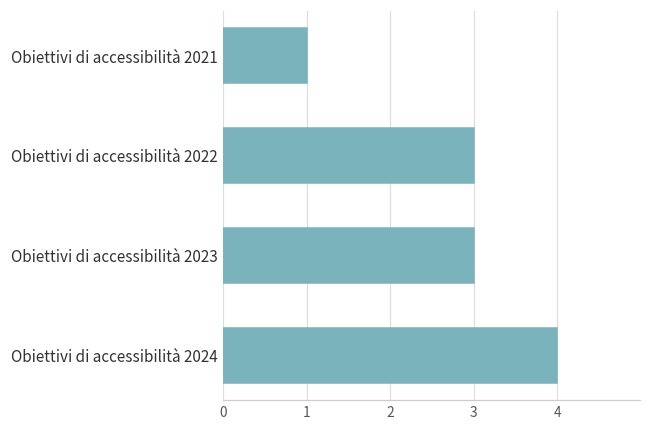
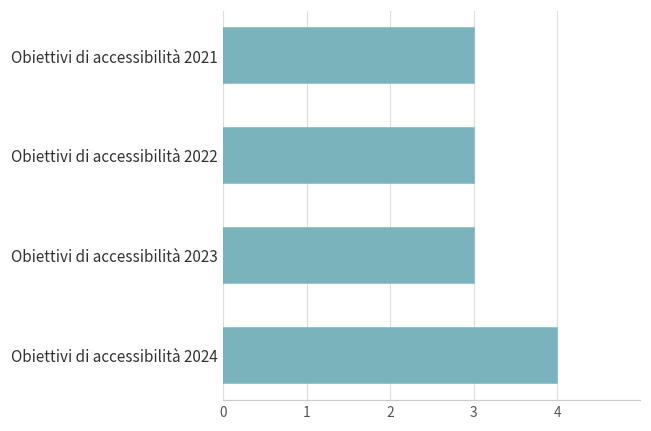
  {
-   "Obiettivi di accessibilità 2021": 1,
+   "Obiettivi di accessibilità 2021": 3,
    "Obiettivi di accessibilità 2022": 3,
    "Obiettivi di accessibilità 2023": 3,
    "Obiettivi di accessibilità 2024": 4
  }
